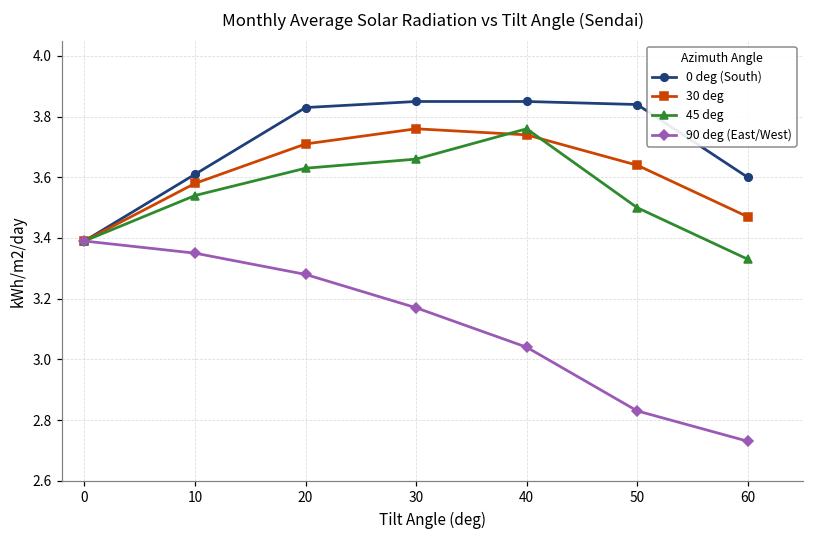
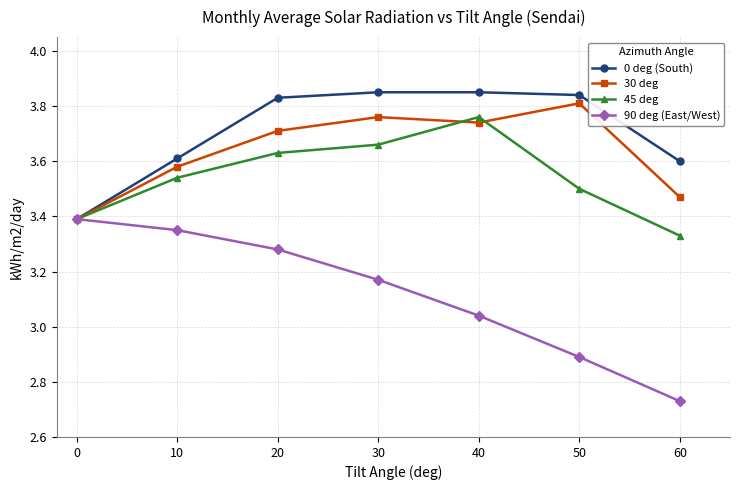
  {
    "0 deg (South)": {
      "10": 3.61,
      "20": 3.83,
      "30": 3.85,
      "40": 3.85,
      "50": 3.84,
      "60": 3.60
    },
    "30 deg": {
      "10": 3.58,
      "20": 3.71,
      "30": 3.76,
      "40": 3.74,
-     "50": 3.64,
+     "50": 3.81,
      "60": 3.47
    },
    "45 deg": {
      "10": 3.54,
      "20": 3.63,
      "30": 3.66,
      "40": 3.76,
      "50": 3.50,
      "60": 3.33
    },
    "90 deg (East/West)": {
      "10": 3.35,
      "20": 3.28,
      "30": 3.17,
      "40": 3.04,
-     "50": 2.83,
+     "50": 2.89,
      "60": 2.73
    }
  }
